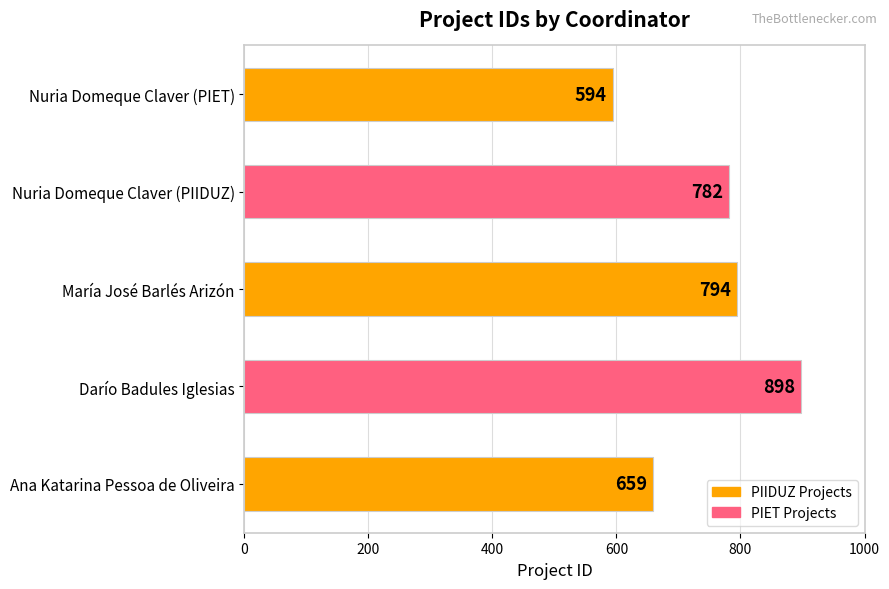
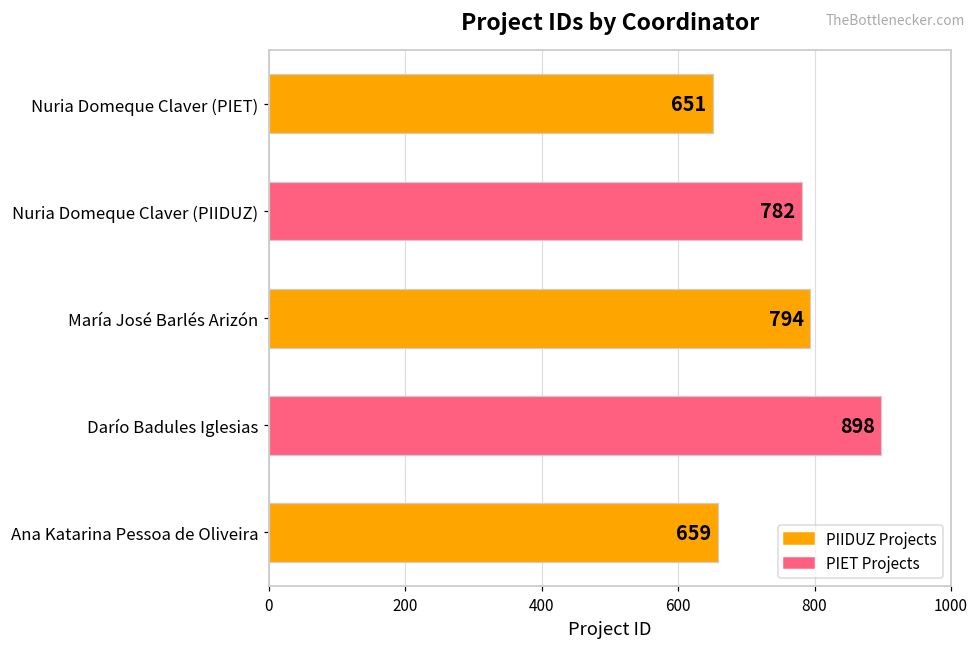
  {
-   "Nuria Domeque Claver (PIET)": 594,
+   "Nuria Domeque Claver (PIET)": 651,
    "Nuria Domeque Claver (PIIDUZ)": 782,
    "María José Barlés Arizón": 794,
    "Darío Badules Iglesias": 898,
    "Ana Katarina Pessoa de Oliveira": 659
  }
